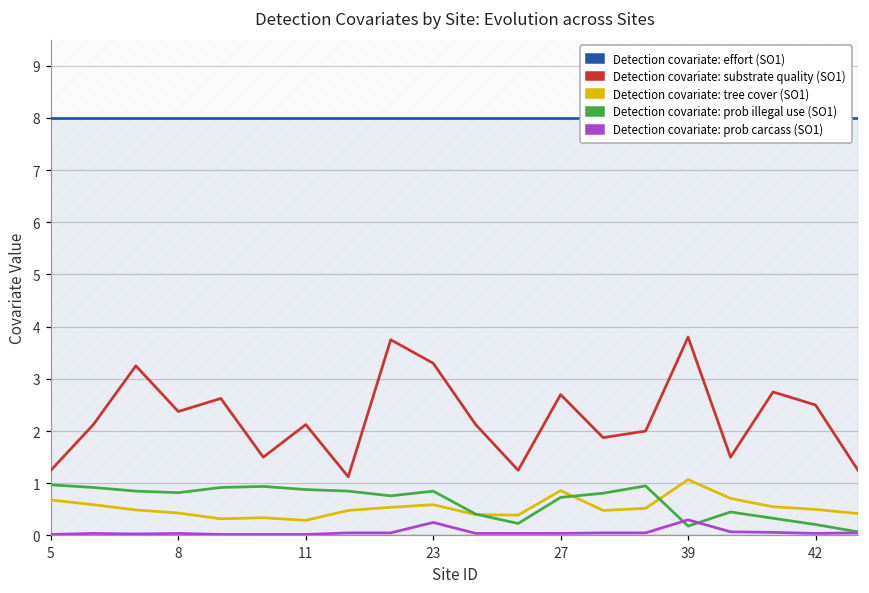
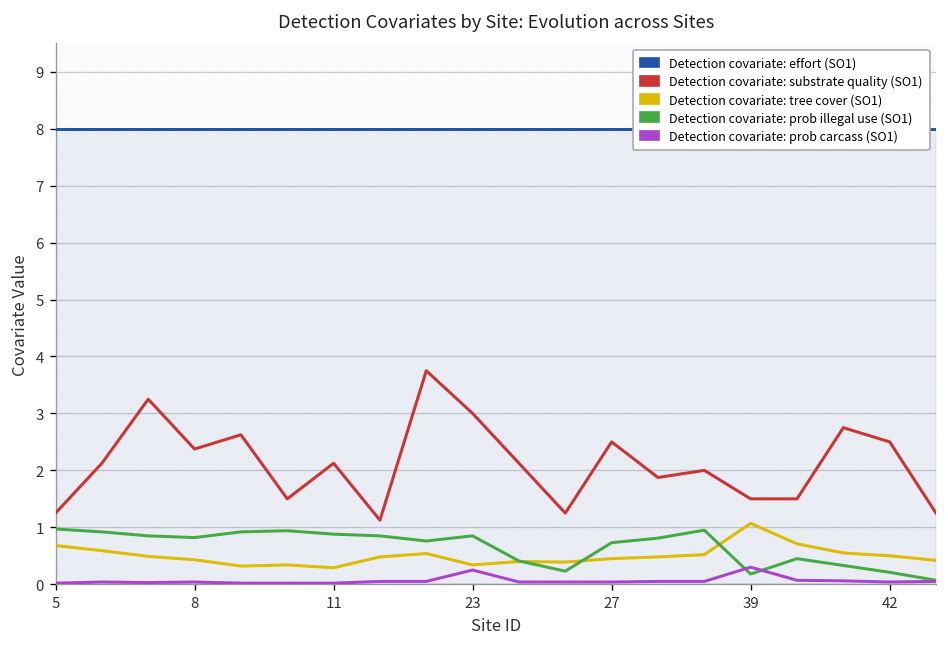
  {
    "Detection covariate: effort (SO1)": {
      "23": 8.0,
      "27": 8.0
    },
    "Detection covariate: substrate quality (SO1)": {
-     "23": 3.3,
-     "27": 2.7,
-     "39": 3.8,
+     "23": 3.0,
+     "27": 2.5,
+     "39": 1.5,
      "42": 2.5
    },
    "Detection covariate: tree cover (SO1)": {
-     "23": 0.6,
-     "27": 0.9,
+     "23": 0.3,
+     "27": 0.5,
      "39": 1.1,
      "42": 0.5
    },
    "Detection covariate: prob illegal use (SO1)": {
      "23": 0.9,
      "27": 0.7,
      "39": 0.2,
      "42": 0.2
    },
    "Detection covariate: prob carcass (SO1)": {
      "23": 0.3,
      "27": 0.0,
      "39": 0.3,
      "42": 0.0
    }
  }
